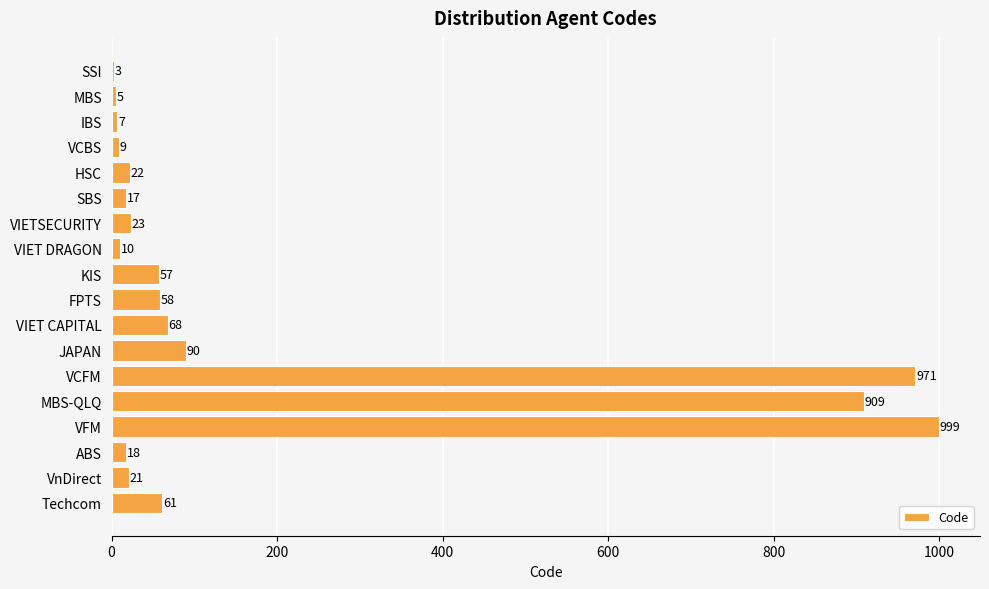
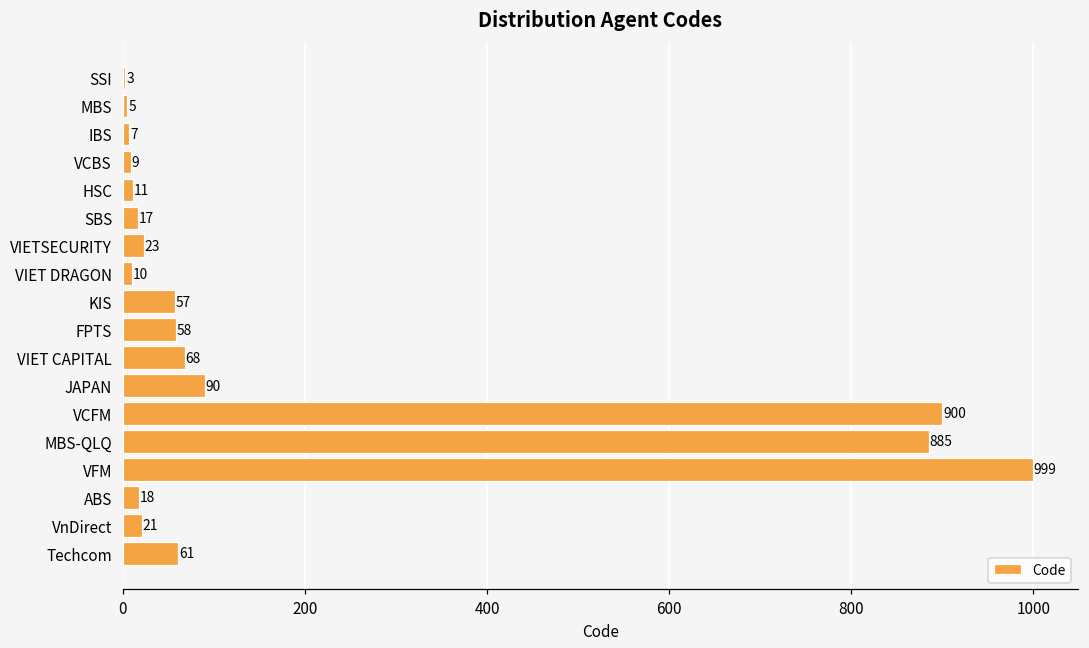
  {
    "SSI": 3,
    "MBS": 5,
    "IBS": 7,
    "VCBS": 9,
-   "HSC": 22,
+   "HSC": 11,
    "SBS": 17,
    "VIETSECURITY": 23,
    "VIET DRAGON": 10,
    "KIS": 57,
    "FPTS": 58,
    "VIET CAPITAL": 68,
    "JAPAN": 90,
-   "VCFM": 971,
-   "MBS-QLQ": 909,
+   "VCFM": 900,
+   "MBS-QLQ": 885,
    "VFM": 999,
    "ABS": 18,
    "VnDirect": 21,
    "Techcom": 61
  }
